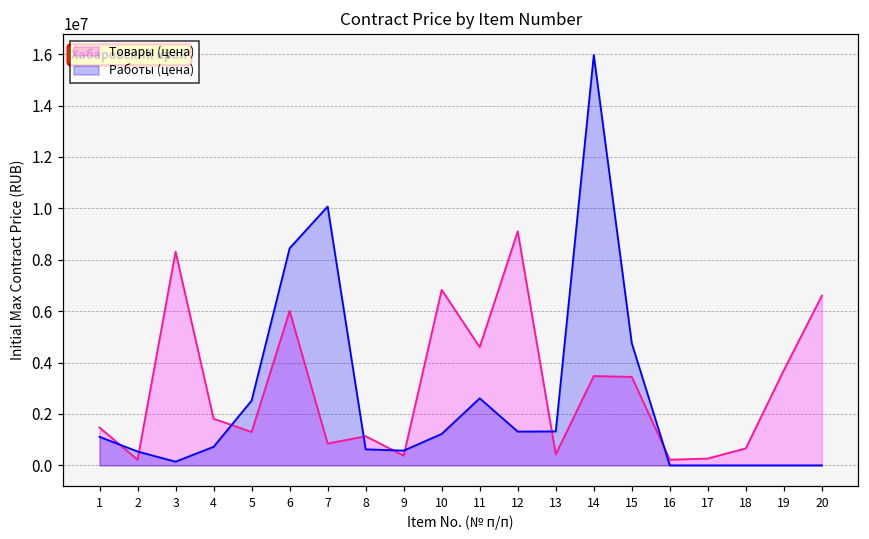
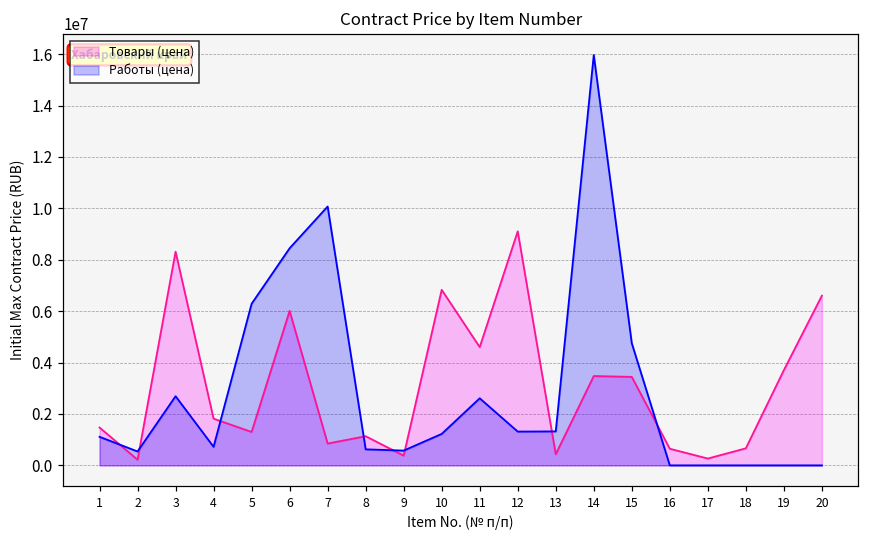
  {
    "Товары (цена)": {
      "1": 1500000,
      "2": 200000,
      "3": 8300000,
      "4": 1800000,
      "5": 1300000,
      "6": 6000000,
      "7": 800000,
      "8": 1100000,
      "9": 400000,
      "10": 6800000,
      "11": 4600000,
      "12": 9100000,
      "13": 400000,
      "14": 3500000,
      "15": 3400000,
-     "16": 200000,
+     "16": 600000,
      "17": 300000,
      "18": 700000,
      "19": 3700000,
      "20": 6600000
    },
    "Работы (цена)": {
      "1": 1100000,
      "2": 500000,
-     "3": 100000,
+     "3": 2700000,
      "4": 700000,
-     "5": 2500000,
+     "5": 6300000,
      "6": 8400000,
      "7": 10100000,
      "8": 600000,
      "9": 600000,
      "10": 1200000,
      "11": 2600000,
      "12": 1300000,
      "13": 1300000,
      "14": 16000000,
      "15": 4800000,
      "16": 0,
      "17": 0,
      "18": 0,
      "19": 0,
      "20": 0
    }
  }
